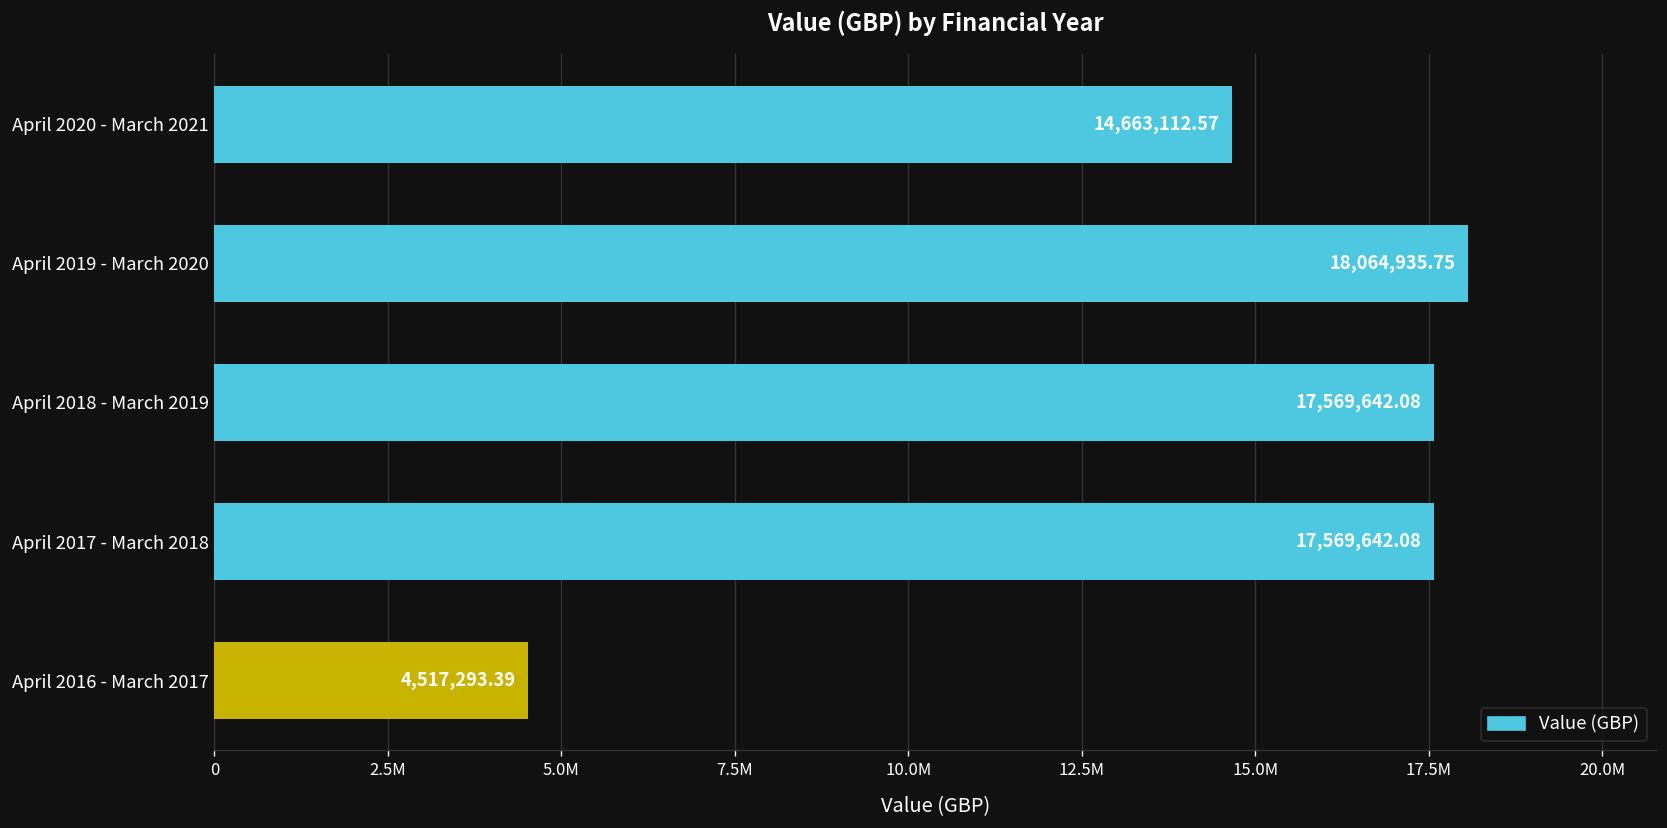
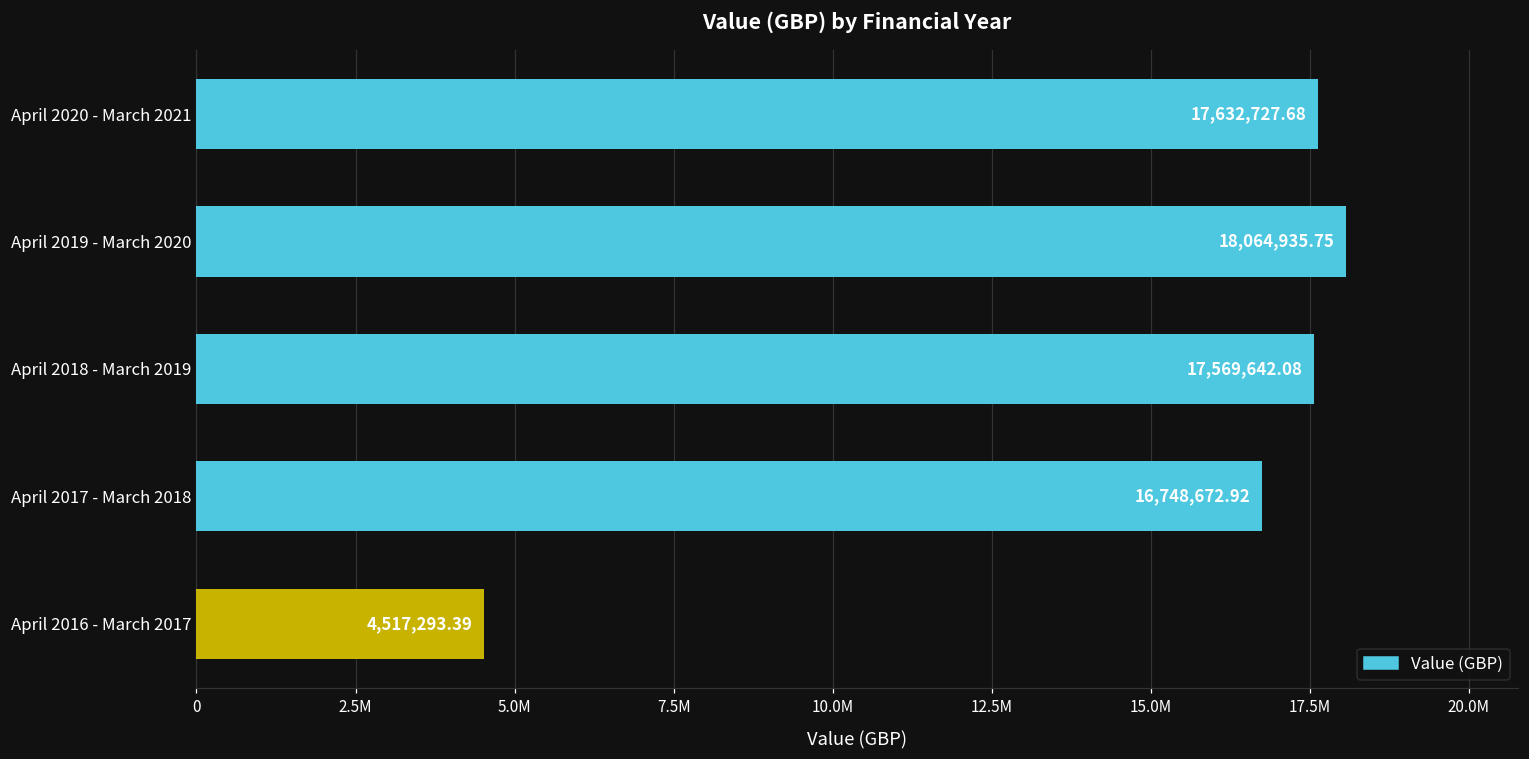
  {
-   "April 2020 - March 2021": "14,663,112.57",
+   "April 2020 - March 2021": "17,632,727.68",
    "April 2019 - March 2020": "18,064,935.75",
    "April 2018 - March 2019": "17,569,642.08",
-   "April 2017 - March 2018": "17,569,642.08",
+   "April 2017 - March 2018": "16,748,672.92",
    "April 2016 - March 2017": "4,517,293.39"
  }
